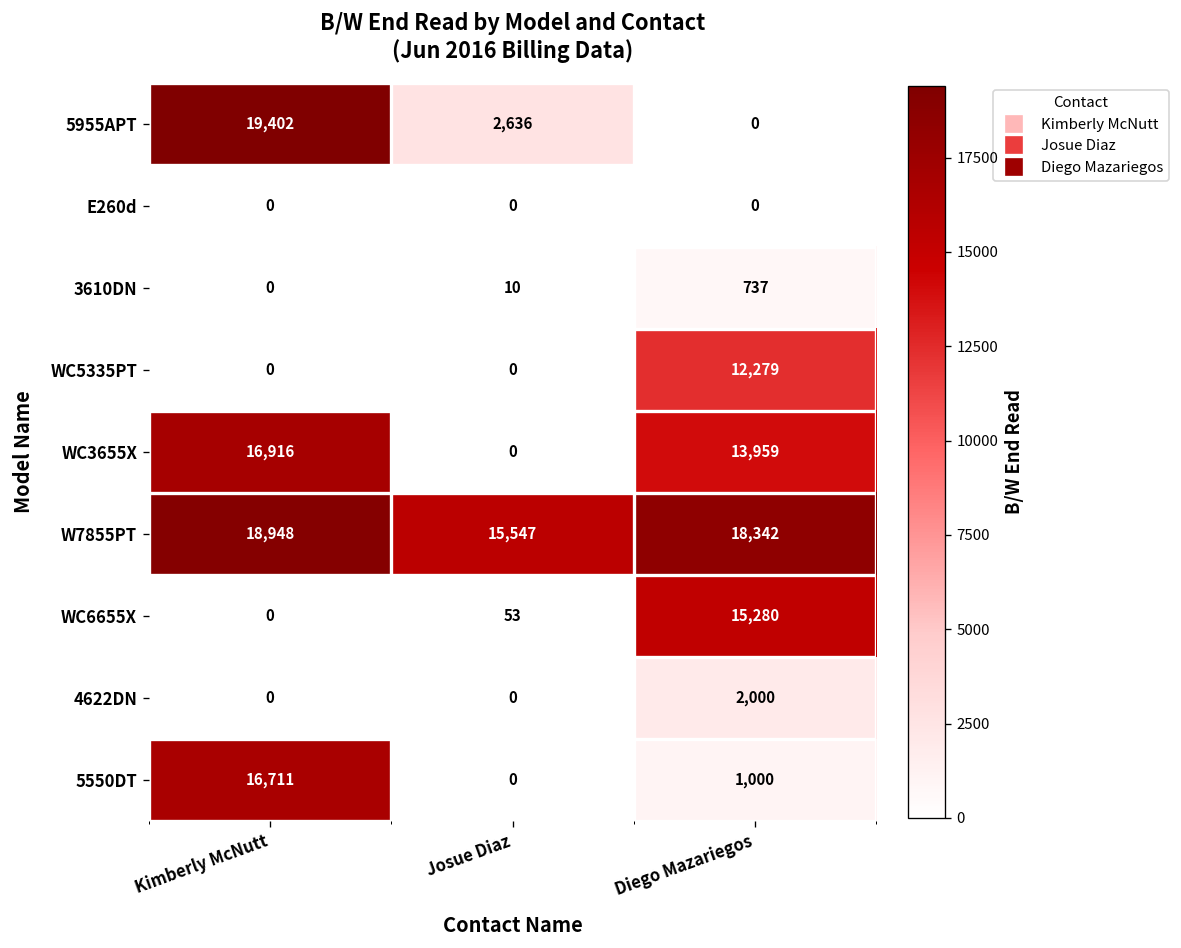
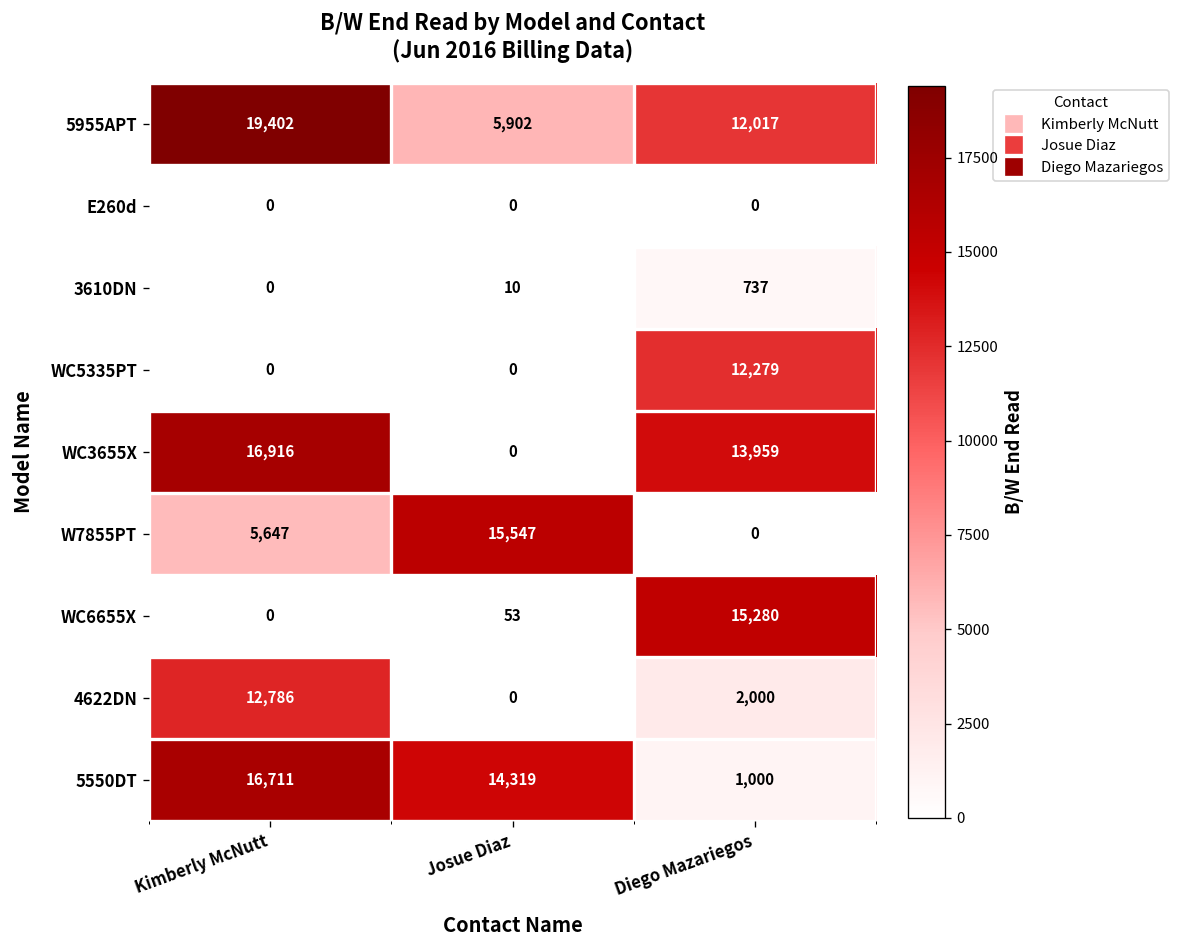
  {
    "5955APT": {
-     "Josue Diaz": "2,636",
-     "Diego Mazariegos": "0"
+     "Josue Diaz": "5,902",
+     "Diego Mazariegos": "12,017"
    },
    "W7855PT": {
-     "Kimberly McNutt": "18,948",
-     "Diego Mazariegos": "18,342"
+     "Kimberly McNutt": "5,647",
+     "Diego Mazariegos": "0"
    },
    "4622DN": {
-     "Kimberly McNutt": "0"
+     "Kimberly McNutt": "12,786"
    },
    "5550DT": {
-     "Josue Diaz": "0"
+     "Josue Diaz": "14,319"
    }
  }
